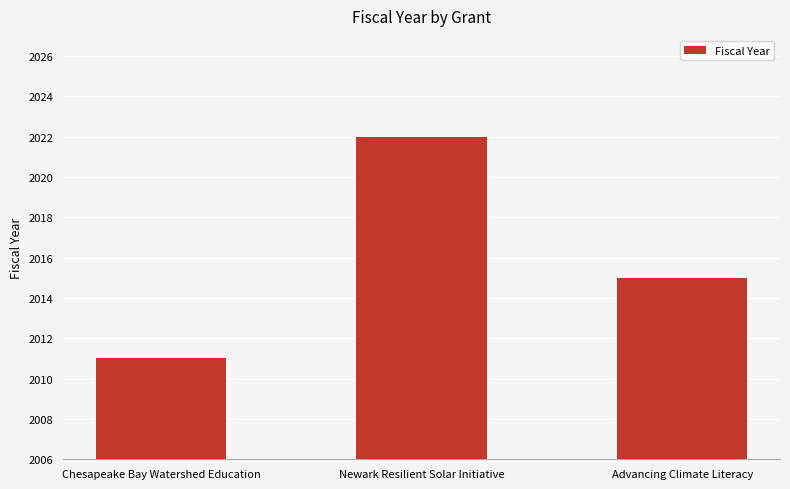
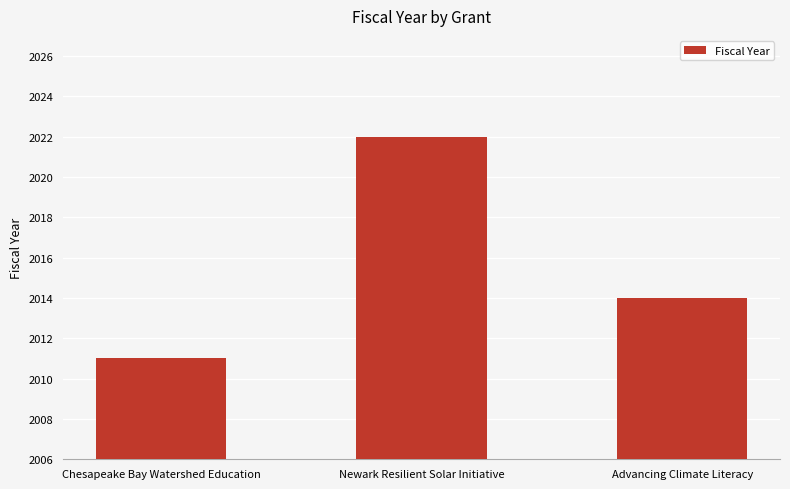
  {
    "Chesapeake Bay Watershed Education": 2011,
    "Newark Resilient Solar Initiative": 2022,
-   "Advancing Climate Literacy": 2015
+   "Advancing Climate Literacy": 2014
  }
